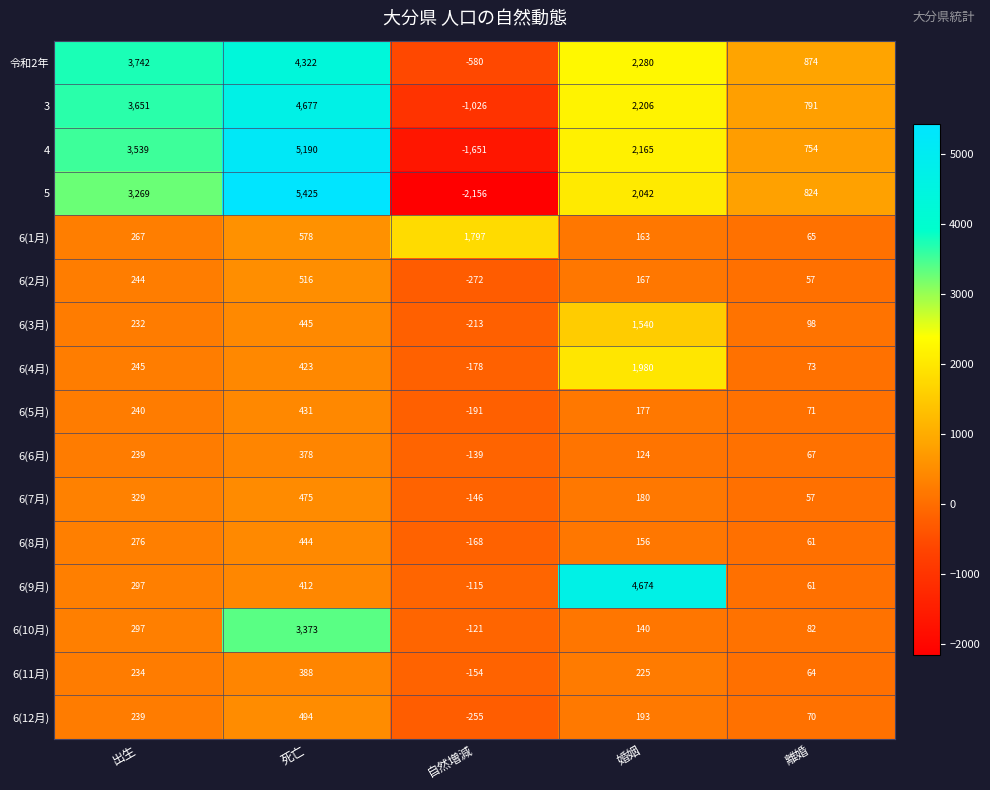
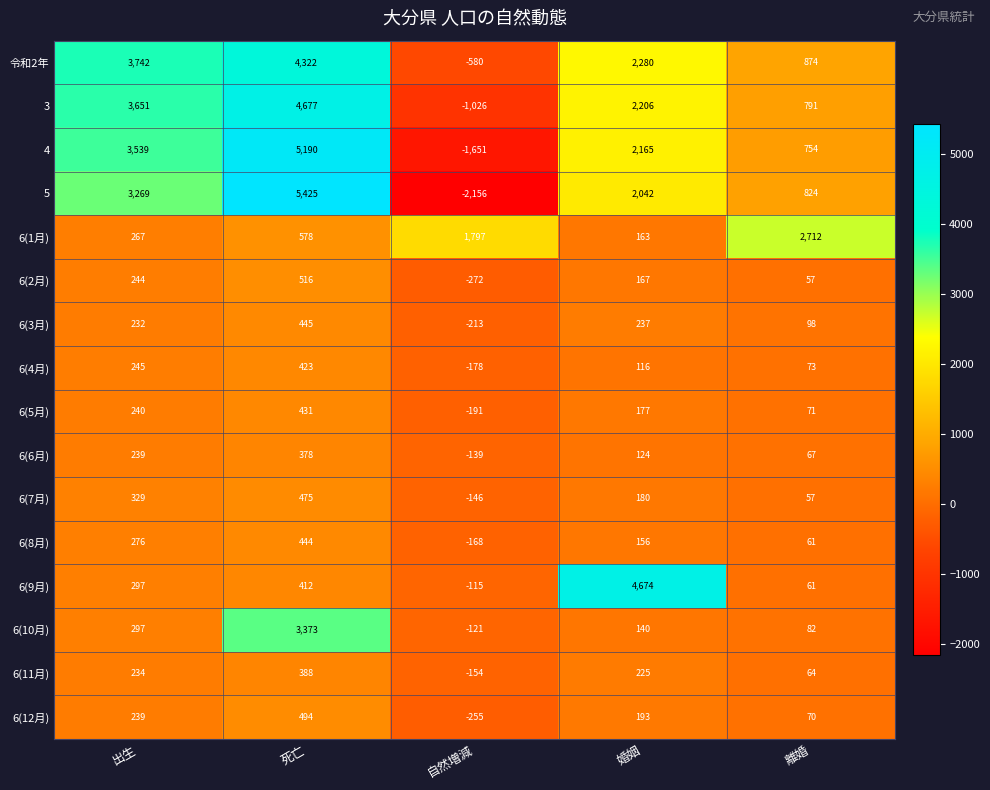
  {
    "令和2年": {
      "出生": "3,742",
      "死亡": "4,322",
      "自然増減": "-580",
      "婚姻": "2,280",
      "離婚": "874"
    },
    "3": {
      "出生": "3,651",
      "死亡": "4,677",
      "自然増減": "-1,026",
      "婚姻": "2,206",
      "離婚": "791"
    },
    "4": {
      "出生": "3,539",
      "死亡": "5,190",
      "自然増減": "-1,651",
      "婚姻": "2,165",
      "離婚": "754"
    },
    "5": {
      "出生": "3,269",
      "死亡": "5,425",
      "自然増減": "-2,156",
      "婚姻": "2,042",
      "離婚": "824"
    },
    "6(1月)": {
      "出生": "267",
      "死亡": "578",
      "自然増減": "1,797",
      "婚姻": "163",
-     "離婚": "65"
+     "離婚": "2,712"
    },
    "6(2月)": {
      "出生": "244",
      "死亡": "516",
      "自然増減": "-272",
      "婚姻": "167",
      "離婚": "57"
    },
    "6(3月)": {
      "出生": "232",
      "死亡": "445",
      "自然増減": "-213",
-     "婚姻": "1,540",
+     "婚姻": "237",
      "離婚": "98"
    },
    "6(4月)": {
      "出生": "245",
      "死亡": "423",
      "自然増減": "-178",
-     "婚姻": "1,980",
+     "婚姻": "116",
      "離婚": "73"
    },
    "6(5月)": {
      "出生": "240",
      "死亡": "431",
      "自然増減": "-191",
      "婚姻": "177",
      "離婚": "71"
    },
    "6(6月)": {
      "出生": "239",
      "死亡": "378",
      "自然増減": "-139",
      "婚姻": "124",
      "離婚": "67"
    },
    "6(7月)": {
      "出生": "329",
      "死亡": "475",
      "自然増減": "-146",
      "婚姻": "180",
      "離婚": "57"
    },
    "6(8月)": {
      "出生": "276",
      "死亡": "444",
      "自然増減": "-168",
      "婚姻": "156",
      "離婚": "61"
    },
    "6(9月)": {
      "出生": "297",
      "死亡": "412",
      "自然増減": "-115",
      "婚姻": "4,674",
      "離婚": "61"
    },
    "6(10月)": {
      "出生": "297",
      "死亡": "3,373",
      "自然増減": "-121",
      "婚姻": "140",
      "離婚": "82"
    },
    "6(11月)": {
      "出生": "234",
      "死亡": "388",
      "自然増減": "-154",
      "婚姻": "225",
      "離婚": "64"
    },
    "6(12月)": {
      "出生": "239",
      "死亡": "494",
      "自然増減": "-255",
      "婚姻": "193",
      "離婚": "70"
    }
  }
